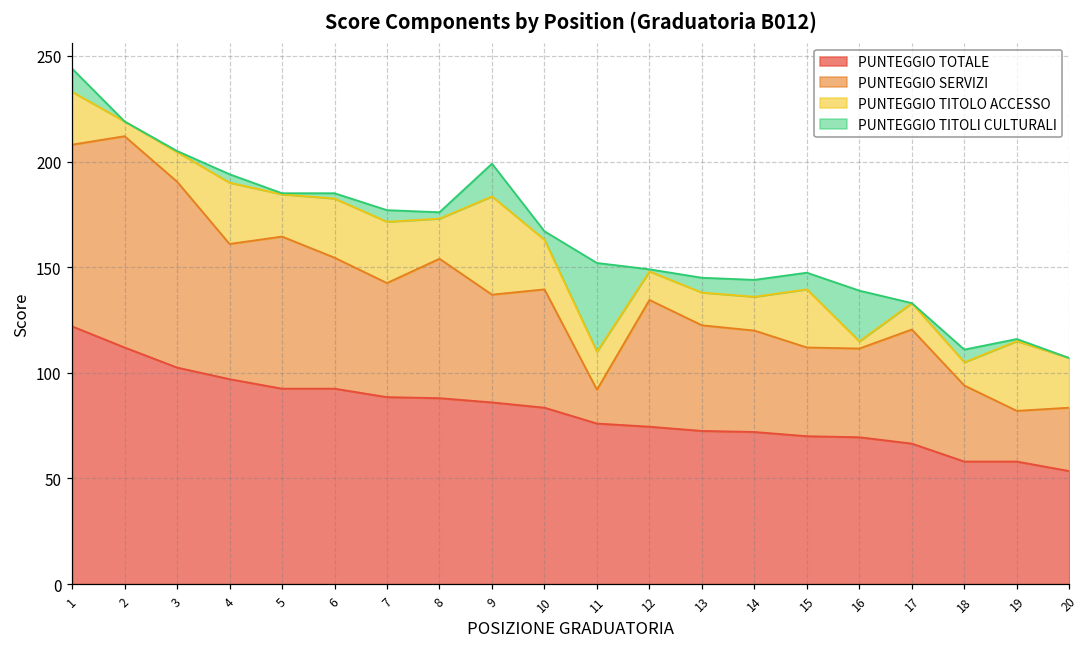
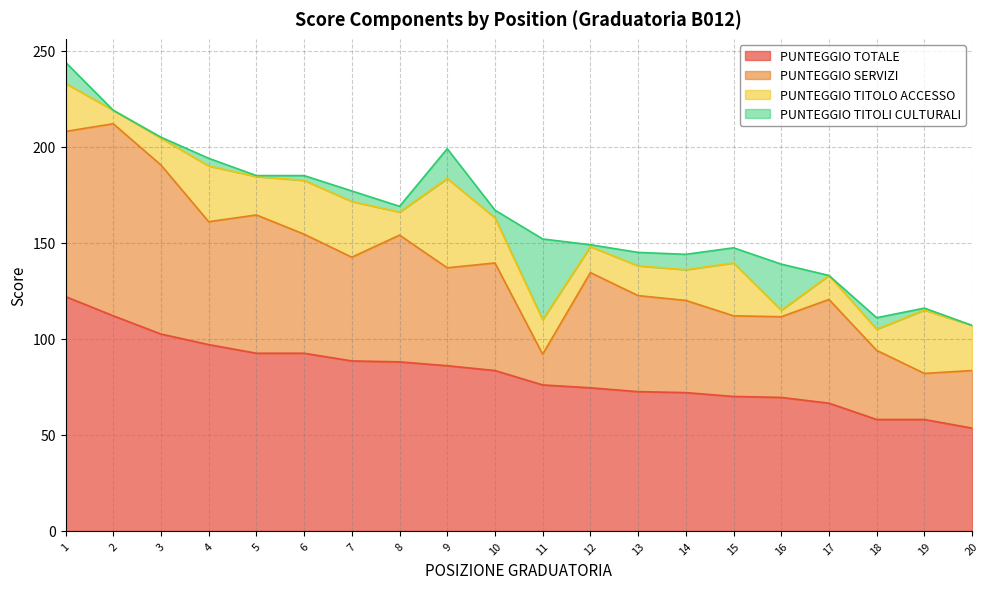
  {
    "PUNTEGGIO TITOLO ACCESSO": {
      "1": 25,
      "4": 29,
      "6": 28,
      "7": 29,
-     "8": 19,
+     "8": 12,
      "9": 47,
      "10": 24,
      "11": 18,
      "13": 16,
      "14": 16,
      "15": 28,
      "16": 3,
      "18": 11
    },
    "PUNTEGGIO TITOLI CULTURALI": {
      "1": 11,
      "4": 4,
      "6": 3,
      "7": 6,
      "8": 3,
      "9": 16,
      "10": 4,
      "11": 42,
      "13": 7,
      "14": 8,
      "15": 8,
      "16": 24,
      "18": 6
    }
  }
